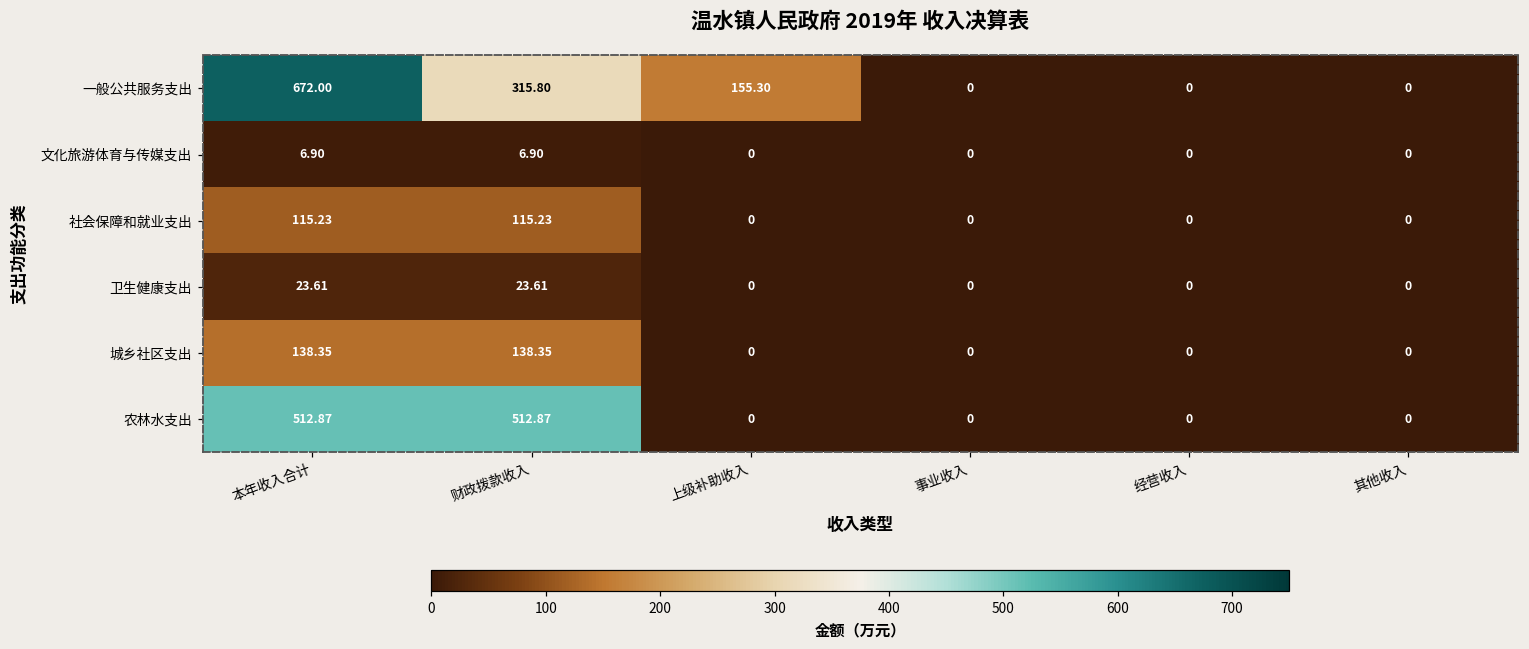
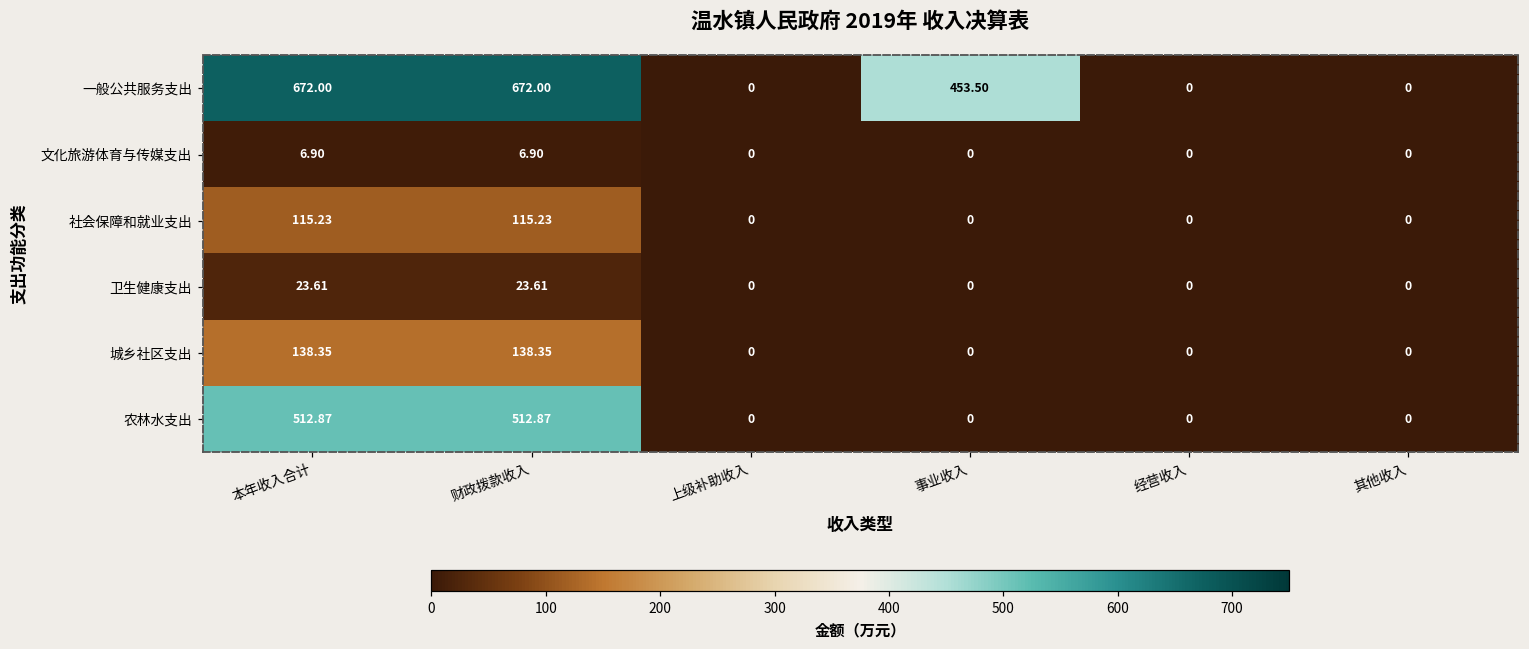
  {
    "一般公共服务支出": {
      "本年收入合计": 672.00,
-     "财政拨款收入": 315.80,
-     "上级补助收入": 155.30,
-     "事业收入": 0,
+     "财政拨款收入": 672.00,
+     "上级补助收入": 0,
+     "事业收入": 453.50,
      "经营收入": 0,
      "其他收入": 0
    },
    "文化旅游体育与传媒支出": {
      "本年收入合计": 6.90,
      "财政拨款收入": 6.90,
      "上级补助收入": 0,
      "事业收入": 0,
      "经营收入": 0,
      "其他收入": 0
    },
    "社会保障和就业支出": {
      "本年收入合计": 115.23,
      "财政拨款收入": 115.23,
      "上级补助收入": 0,
      "事业收入": 0,
      "经营收入": 0,
      "其他收入": 0
    },
    "卫生健康支出": {
      "本年收入合计": 23.61,
      "财政拨款收入": 23.61,
      "上级补助收入": 0,
      "事业收入": 0,
      "经营收入": 0,
      "其他收入": 0
    },
    "城乡社区支出": {
      "本年收入合计": 138.35,
      "财政拨款收入": 138.35,
      "上级补助收入": 0,
      "事业收入": 0,
      "经营收入": 0,
      "其他收入": 0
    },
    "农林水支出": {
      "本年收入合计": 512.87,
      "财政拨款收入": 512.87,
      "上级补助收入": 0,
      "事业收入": 0,
      "经营收入": 0,
      "其他收入": 0
    }
  }
